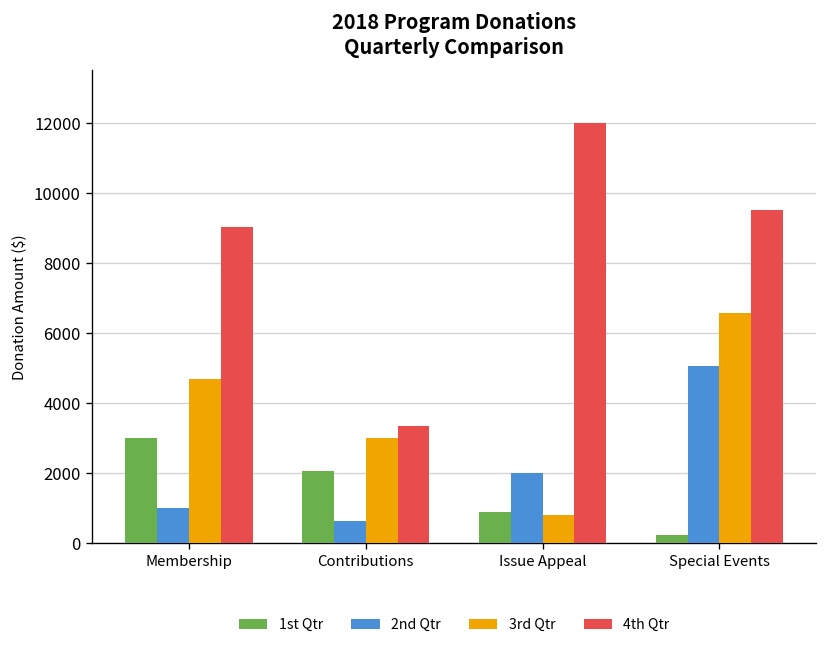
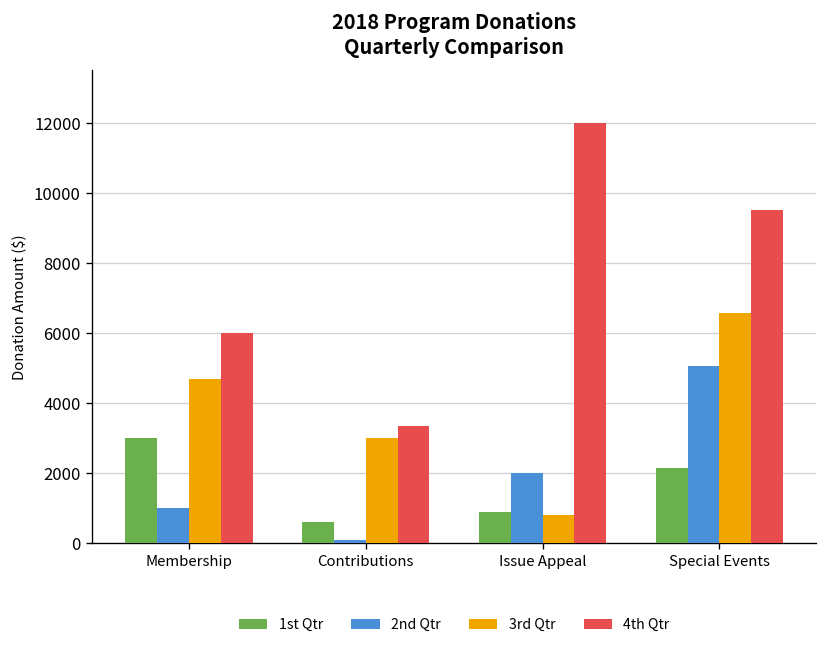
  {
    "1st Qtr": {
      "Membership": 3000,
-     "Contributions": 2100,
+     "Contributions": 600,
      "Issue Appeal": 900,
-     "Special Events": 300
+     "Special Events": 2100
    },
    "2nd Qtr": {
      "Membership": 1000,
-     "Contributions": 600,
+     "Contributions": 100,
      "Issue Appeal": 2000,
      "Special Events": 5100
    },
    "3rd Qtr": {
      "Membership": 4700,
      "Contributions": 3000,
      "Issue Appeal": 800,
      "Special Events": 6600
    },
    "4th Qtr": {
-     "Membership": 9000,
+     "Membership": 6000,
      "Contributions": 3400,
      "Issue Appeal": 12000,
      "Special Events": 9500
    }
  }
